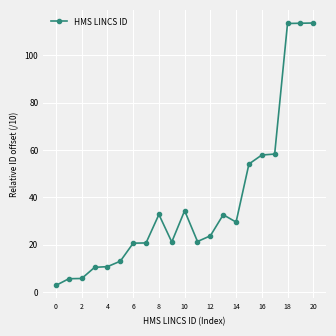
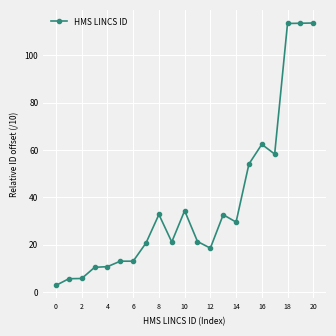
  {
    "0": 3,
    "2": 6,
    "4": 11,
-   "6": 21,
+   "6": 13,
    "8": 33,
    "10": 34,
-   "12": 24,
+   "12": 19,
    "14": 30,
-   "16": 58,
+   "16": 62,
    "18": 113,
    "20": 114
  }
